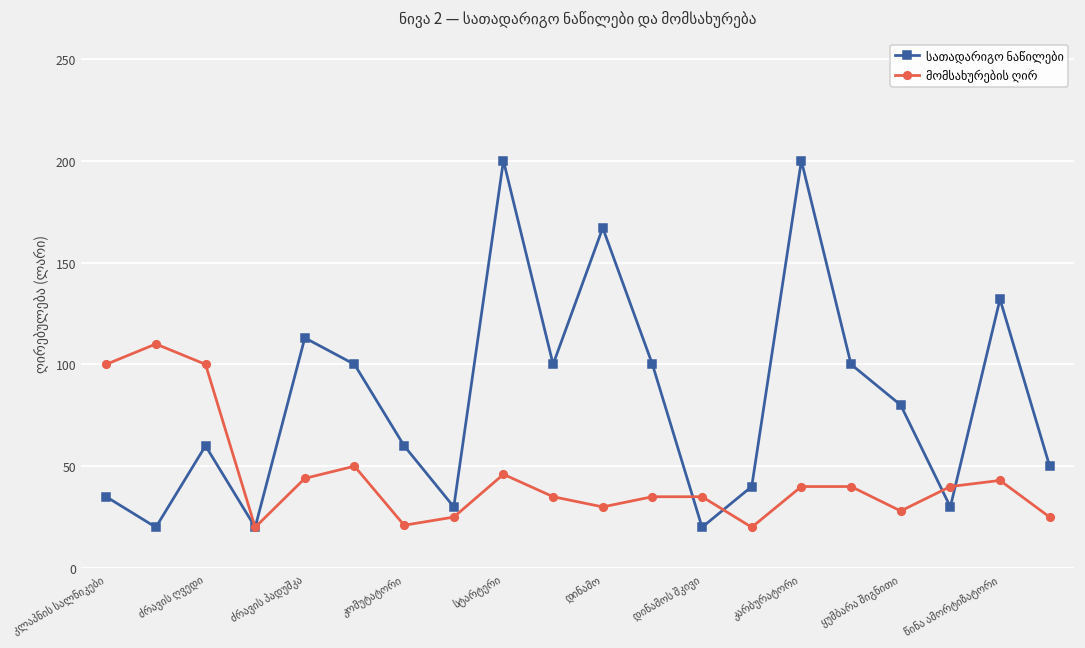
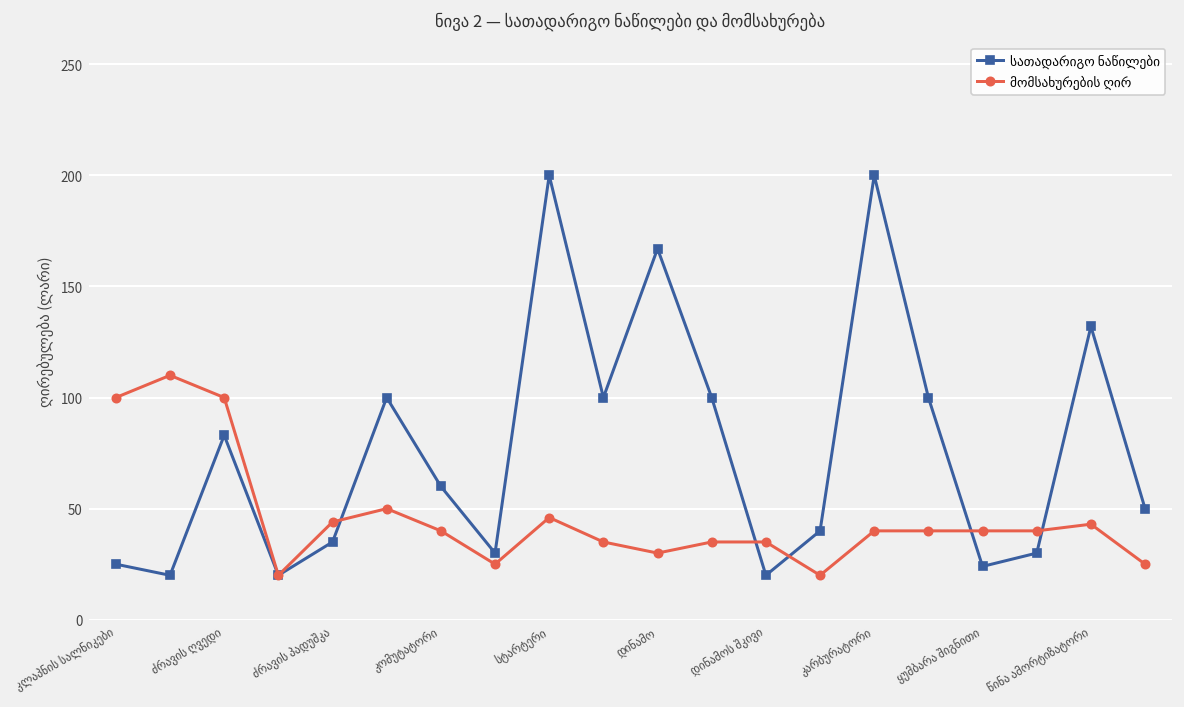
  {
    "სათადარიგო ნაწილები": {
-     "კლაპნის სალნიკები": 35,
-     "ძრავის ღვედი": 60,
-     "ძრავის პადუშკა": 113,
+     "კლაპნის სალნიკები": 25,
+     "ძრავის ღვედი": 83,
+     "ძრავის პადუშკა": 35,
      "კომუტატორი": 60,
      "სტარტერი": 200,
      "დინამო": 167,
      "დინამოს შკივი": 20,
      "კარბურატორი": 200,
-     "ყუმბარა შიგნითი": 80,
+     "ყუმბარა შიგნითი": 24,
      "წინა ამორტიზატორი": 132
    },
    "მომსახურების ღირ": {
      "კლაპნის სალნიკები": 100,
      "ძრავის ღვედი": 100,
      "ძრავის პადუშკა": 44,
-     "კომუტატორი": 21,
+     "კომუტატორი": 40,
      "სტარტერი": 46,
      "დინამო": 30,
      "დინამოს შკივი": 35,
      "კარბურატორი": 40,
-     "ყუმბარა შიგნითი": 28,
+     "ყუმბარა შიგნითი": 40,
      "წინა ამორტიზატორი": 43
    }
  }
